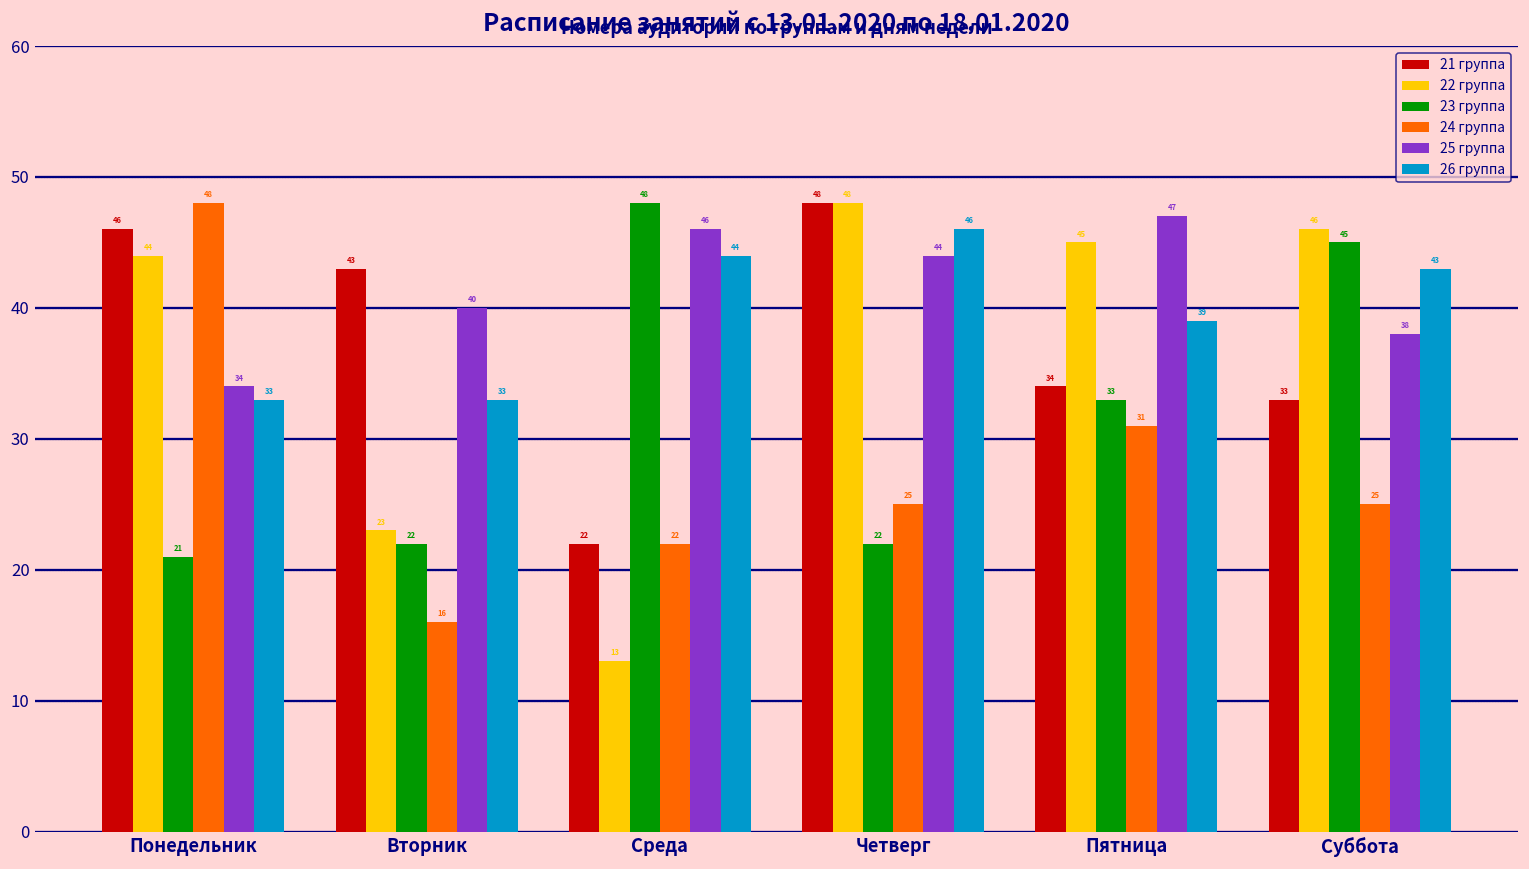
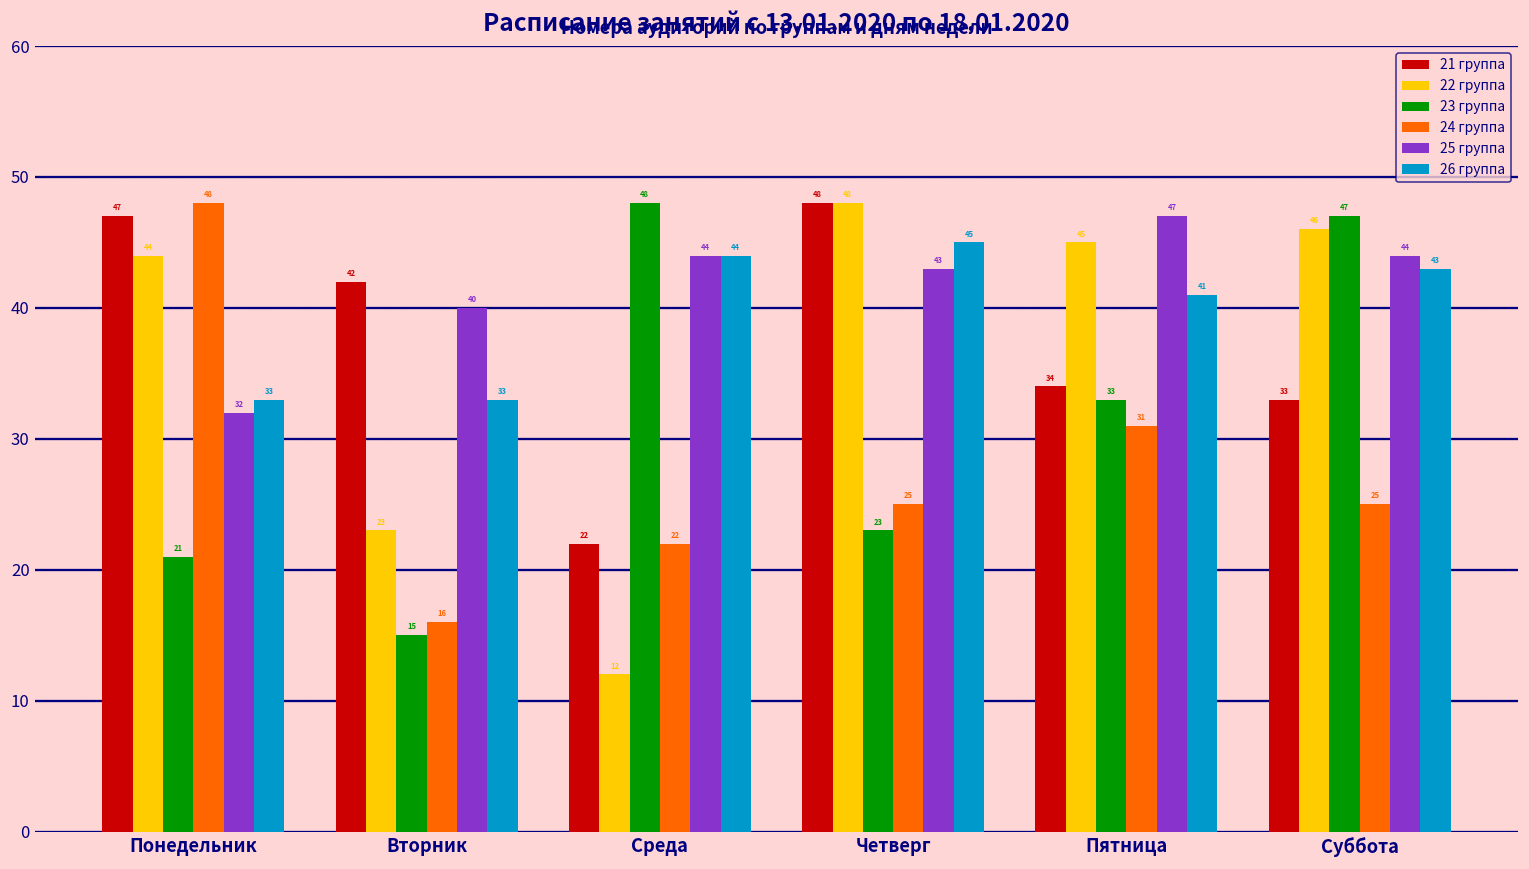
  {
    "21 группа": {
-     "Понедельник": 46,
-     "Вторник": 43,
+     "Понедельник": 47,
+     "Вторник": 42,
      "Среда": 22,
      "Четверг": 48,
      "Пятница": 34,
      "Суббота": 33
    },
    "22 группа": {
      "Понедельник": 44,
      "Вторник": 23,
-     "Среда": 13,
+     "Среда": 12,
      "Четверг": 48,
      "Пятница": 45,
      "Суббота": 46
    },
    "23 группа": {
      "Понедельник": 21,
-     "Вторник": 22,
+     "Вторник": 15,
      "Среда": 48,
-     "Четверг": 22,
+     "Четверг": 23,
      "Пятница": 33,
-     "Суббота": 45
+     "Суббота": 47
    },
    "24 группа": {
      "Понедельник": 48,
      "Вторник": 16,
      "Среда": 22,
      "Четверг": 25,
      "Пятница": 31,
      "Суббота": 25
    },
    "25 группа": {
-     "Понедельник": 34,
+     "Понедельник": 32,
      "Вторник": 40,
-     "Среда": 46,
-     "Четверг": 44,
+     "Среда": 44,
+     "Четверг": 43,
      "Пятница": 47,
-     "Суббота": 38
+     "Суббота": 44
    },
    "26 группа": {
      "Понедельник": 33,
      "Вторник": 33,
      "Среда": 44,
-     "Четверг": 46,
-     "Пятница": 39,
+     "Четверг": 45,
+     "Пятница": 41,
      "Суббота": 43
    }
  }
